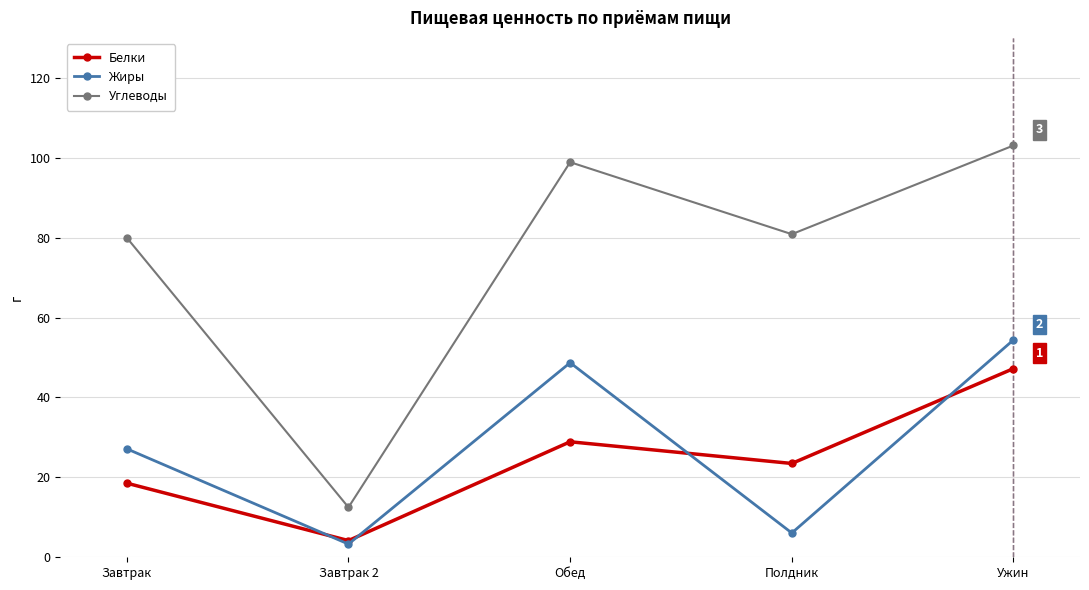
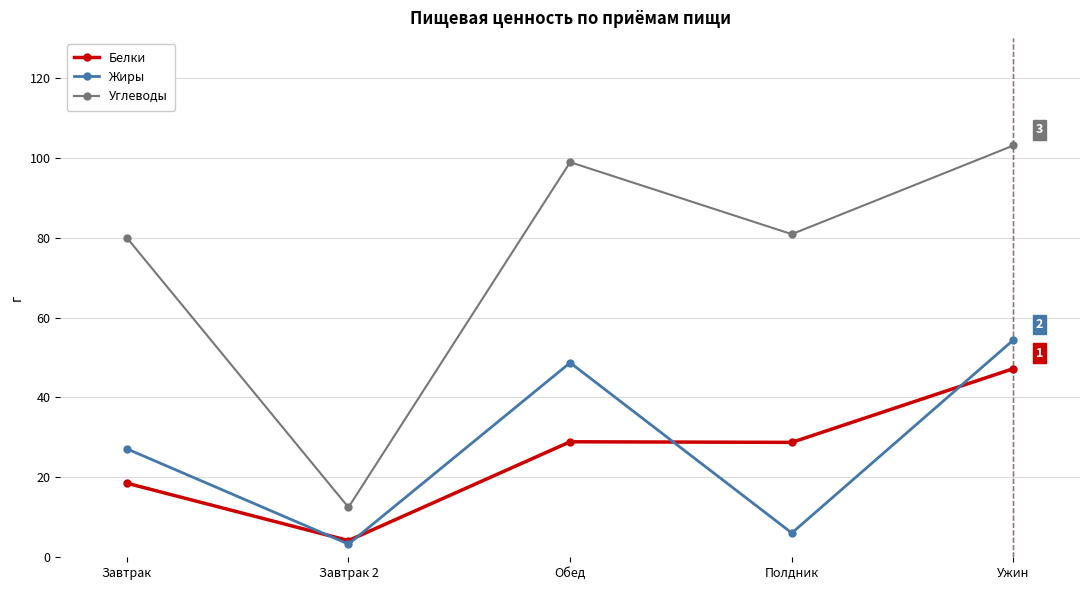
  {
    "Белки": {
      "Завтрак": 19,
      "Завтрак 2": 4,
      "Обед": 29,
-     "Полдник": 23,
+     "Полдник": 29,
      "Ужин": 47
    },
    "Жиры": {
      "Завтрак": 27,
      "Завтрак 2": 3,
      "Обед": 49,
      "Полдник": 6
    },
    "Углеводы": {
      "Завтрак": 80,
      "Завтрак 2": 13,
      "Обед": 99,
      "Полдник": 81
    }
  }
